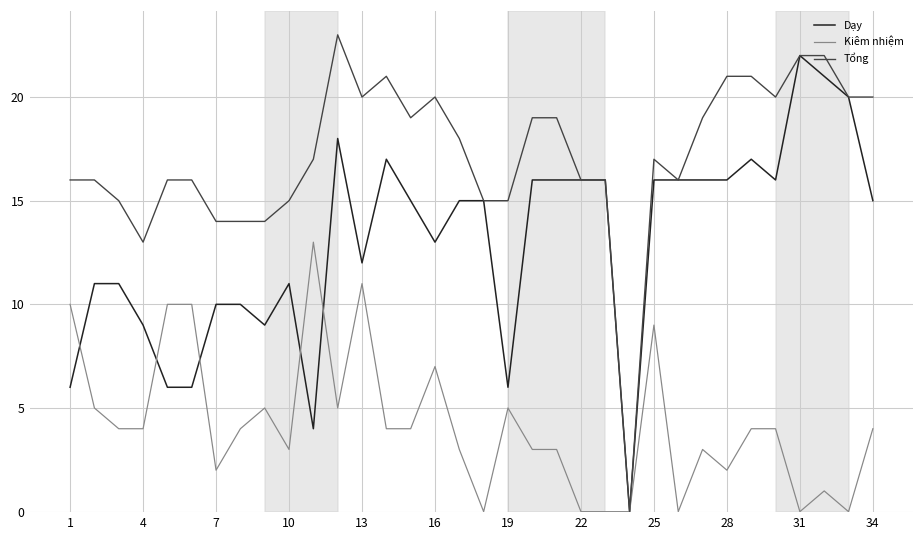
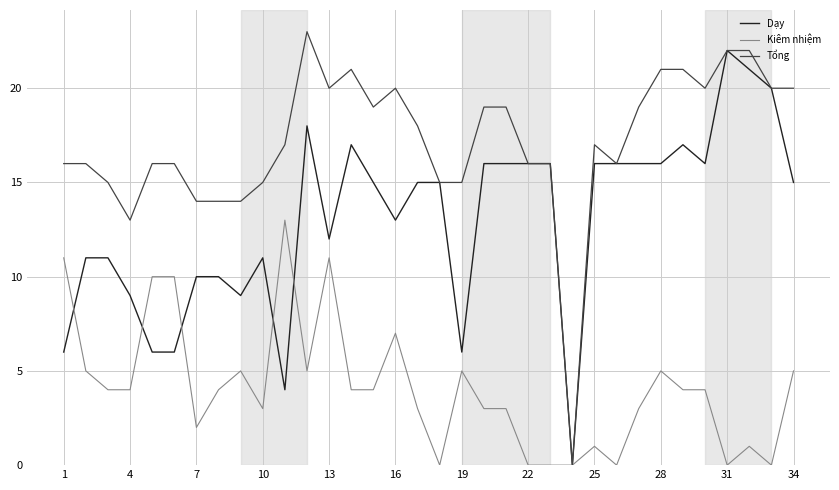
  {
    "Kiêm nhiệm": {
-     "1": 10,
+     "1": 11,
      "4": 4,
      "7": 2,
      "10": 3,
      "13": 11,
      "16": 7,
      "19": 5,
      "22": 0,
-     "25": 9,
-     "28": 2,
+     "25": 1,
+     "28": 5,
      "31": 0,
-     "34": 4
+     "34": 5
    }
  }
